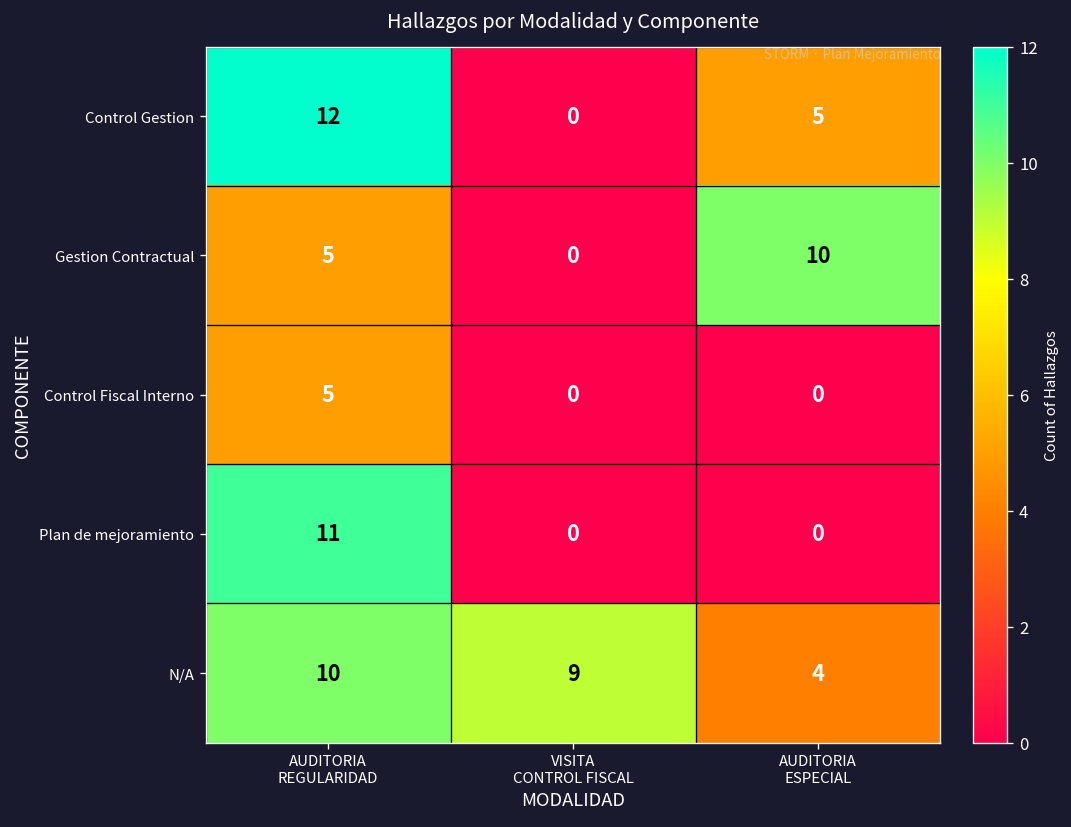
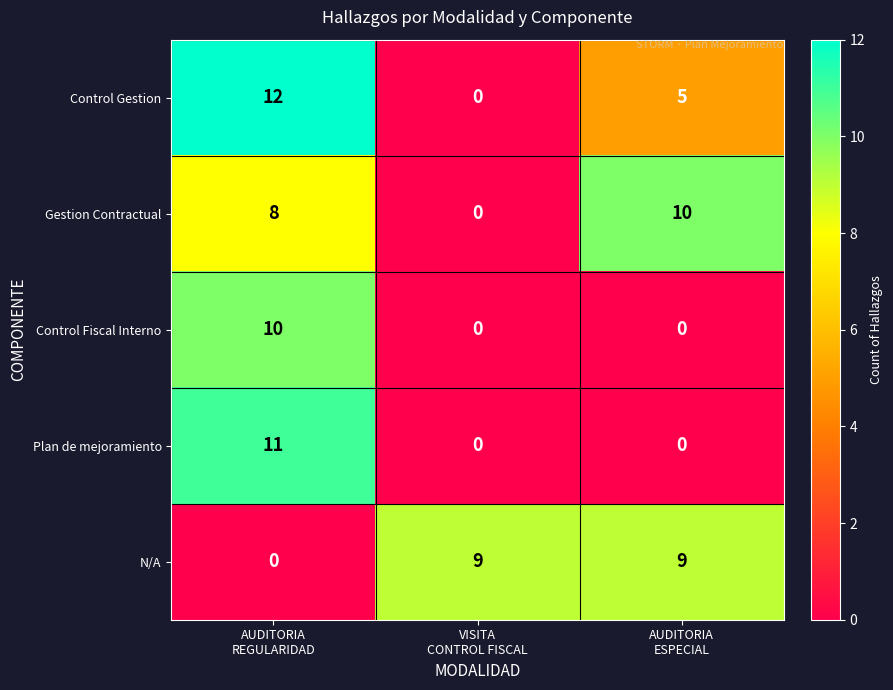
  {
    "Control Gestion": {
      "AUDITORIA REGULARIDAD": 12,
      "VISITA CONTROL FISCAL": 0
    },
    "Gestion Contractual": {
-     "AUDITORIA REGULARIDAD": 5,
+     "AUDITORIA REGULARIDAD": 8,
      "VISITA CONTROL FISCAL": 0,
      "AUDITORIA ESPECIAL": 10
    },
    "Control Fiscal Interno": {
-     "AUDITORIA REGULARIDAD": 5,
+     "AUDITORIA REGULARIDAD": 10,
      "VISITA CONTROL FISCAL": 0,
      "AUDITORIA ESPECIAL": 0
    },
    "Plan de mejoramiento": {
      "AUDITORIA REGULARIDAD": 11,
      "VISITA CONTROL FISCAL": 0,
      "AUDITORIA ESPECIAL": 0
    },
    "N/A": {
-     "AUDITORIA REGULARIDAD": 10,
+     "AUDITORIA REGULARIDAD": 0,
      "VISITA CONTROL FISCAL": 9,
-     "AUDITORIA ESPECIAL": 4
+     "AUDITORIA ESPECIAL": 9
    }
  }
